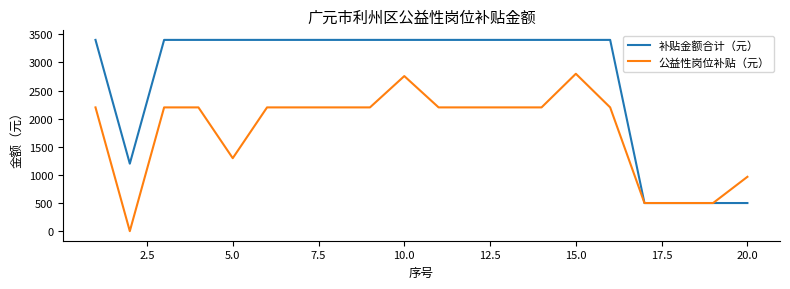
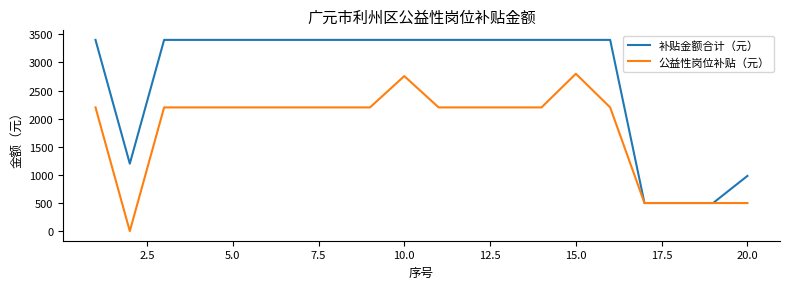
  {
    "补贴金额合计（元）": {
      "5.0": 3400,
      "10.0": 3400,
      "15.0": 3400,
-     "20.0": 500
+     "20.0": 1000
    },
    "公益性岗位补贴（元）": {
-     "5.0": 1300,
+     "5.0": 2200,
      "10.0": 2800,
      "15.0": 2800,
-     "20.0": 1000
+     "20.0": 500
    }
  }
